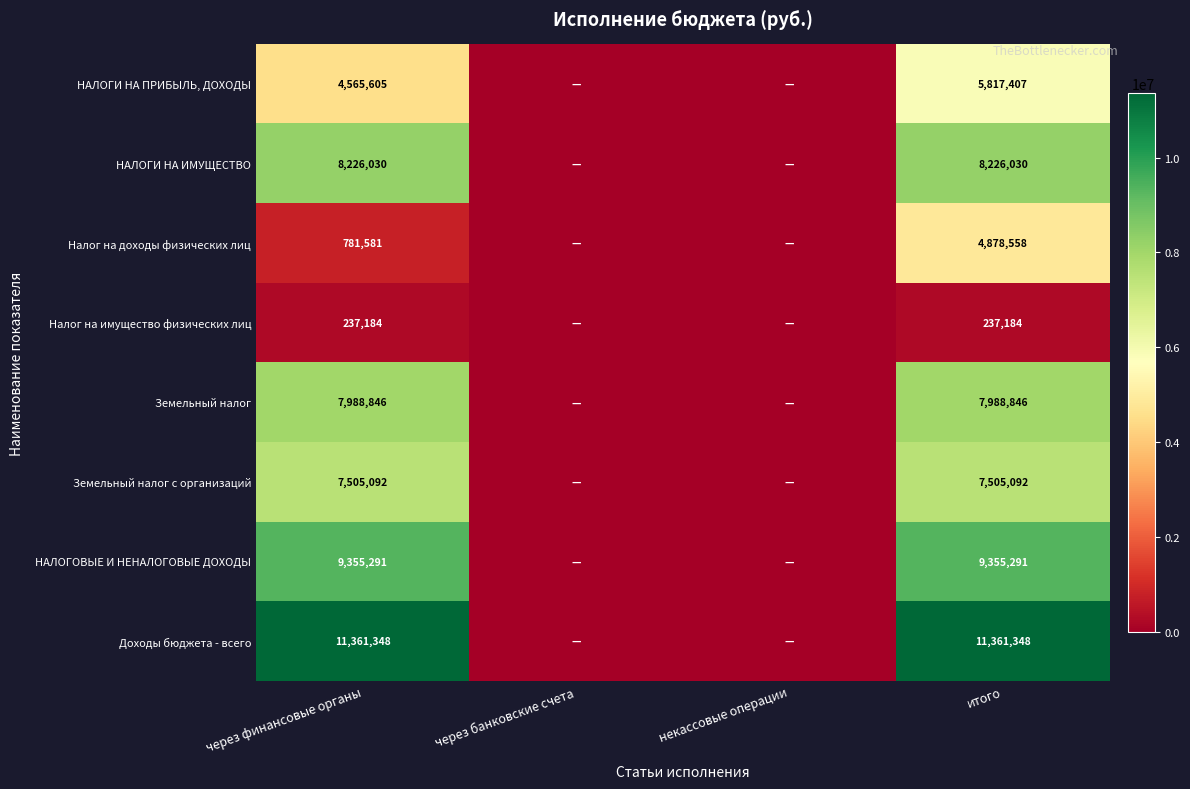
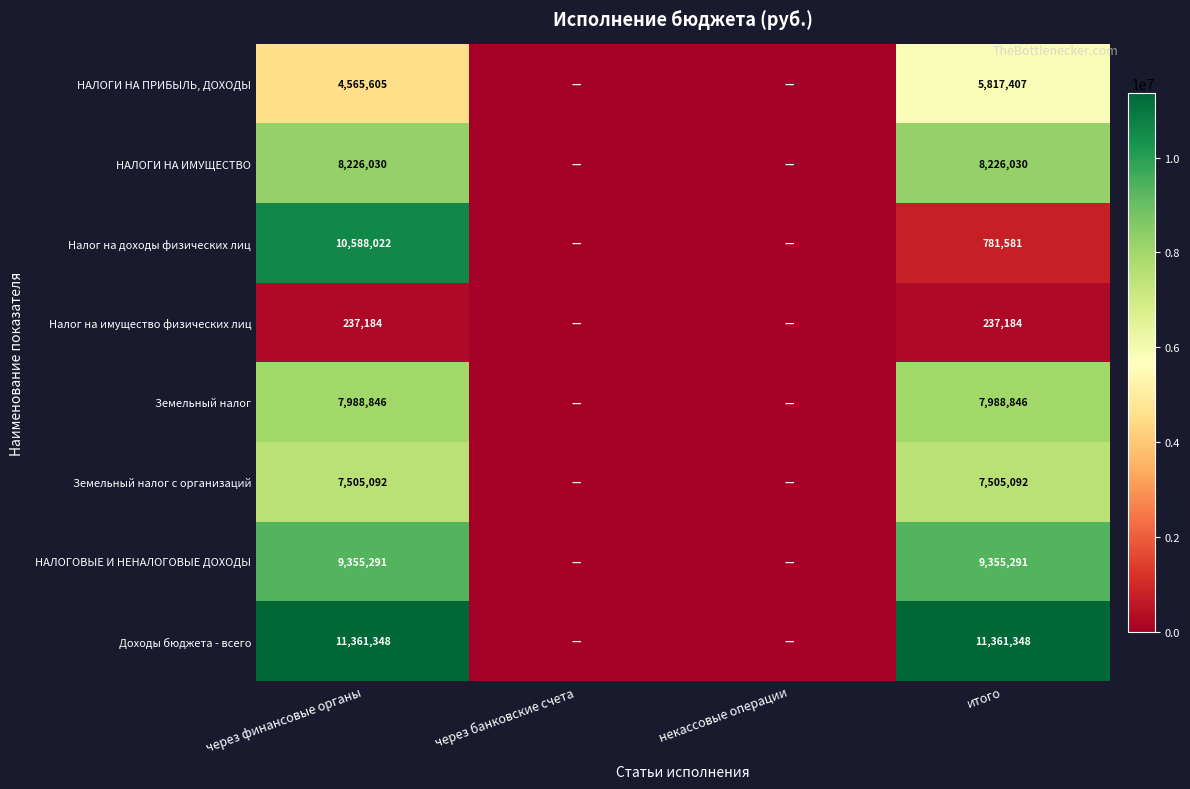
  {
    "НАЛОГИ НА ПРИБЫЛЬ, ДОХОДЫ": {
      "через финансовые органы": "4,565,605"
    },
    "НАЛОГИ НА ИМУЩЕСТВО": {
      "через финансовые органы": "8,226,030",
      "итого": "8,226,030"
    },
    "Налог на доходы физических лиц": {
-     "через финансовые органы": "781,581",
-     "итого": "4,878,558"
+     "через финансовые органы": "10,588,022",
+     "итого": "781,581"
    },
    "Налог на имущество физических лиц": {
      "через финансовые органы": "237,184",
      "итого": "237,184"
    },
    "Земельный налог": {
      "через финансовые органы": "7,988,846",
      "итого": "7,988,846"
    },
    "Земельный налог с организаций": {
      "через финансовые органы": "7,505,092",
      "итого": "7,505,092"
    },
    "НАЛОГОВЫЕ И НЕНАЛОГОВЫЕ ДОХОДЫ": {
      "через финансовые органы": "9,355,291",
      "итого": "9,355,291"
    },
    "Доходы бюджета - всего": {
      "через финансовые органы": "11,361,348",
      "итого": "11,361,348"
    }
  }
